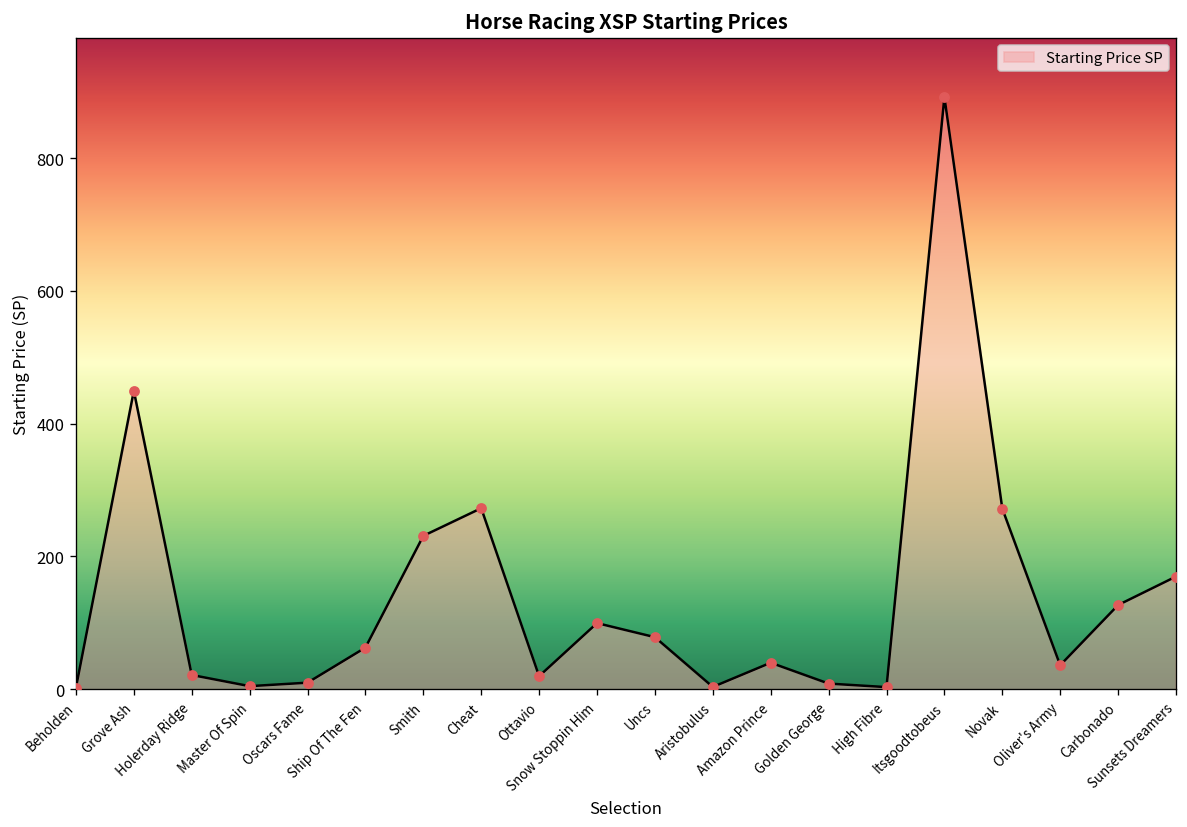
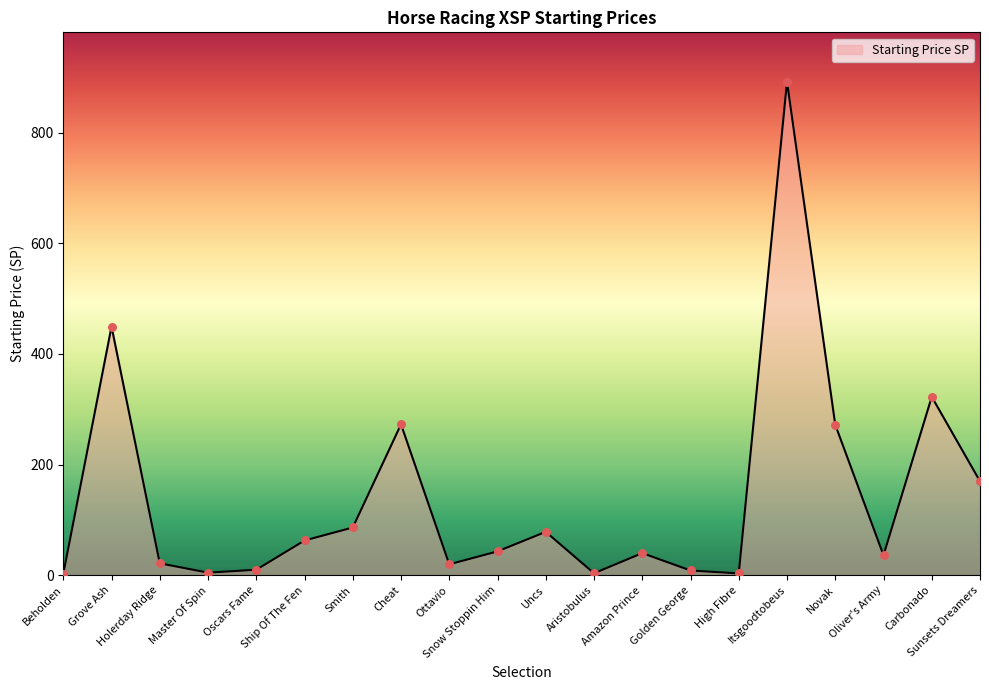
  {
    "Beholden": 0,
    "Grove Ash": 450,
    "Holerday Ridge": 20,
    "Master Of Spin": 0,
    "Oscars Fame": 10,
    "Ship Of The Fen": 60,
-   "Smith": 230,
+   "Smith": 90,
    "Cheat": 270,
    "Ottavio": 20,
-   "Snow Stoppin Him": 100,
+   "Snow Stoppin Him": 40,
    "Uncs": 80,
    "Aristobulus": 0,
    "Amazon Prince": 40,
    "Golden George": 10,
    "High Fibre": 0,
    "Itsgoodtobeus": 890,
    "Novak": 270,
    "Oliver's Army": 40,
-   "Carbonado": 130,
+   "Carbonado": 320,
    "Sunsets Dreamers": 170
  }
